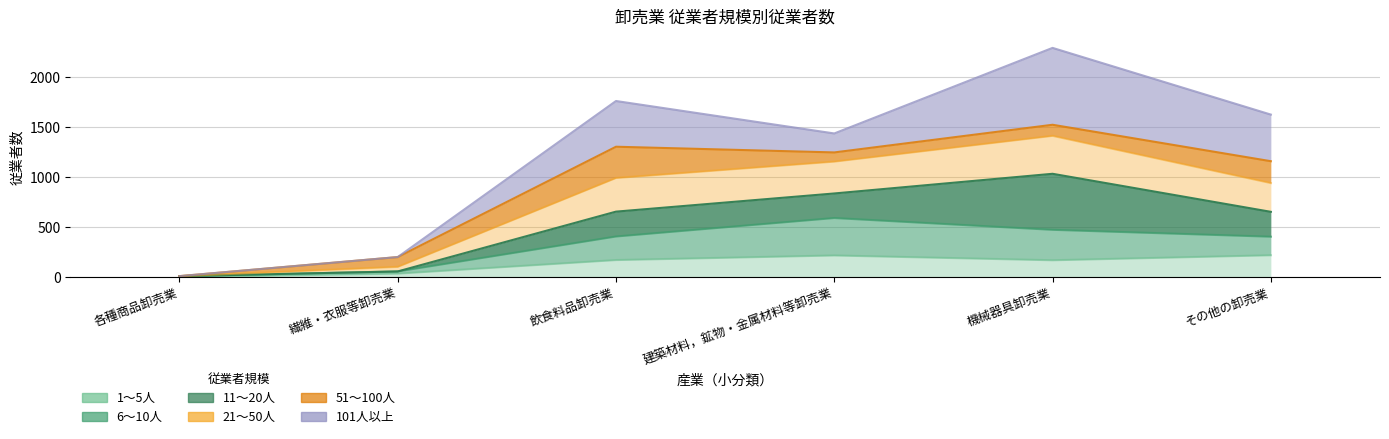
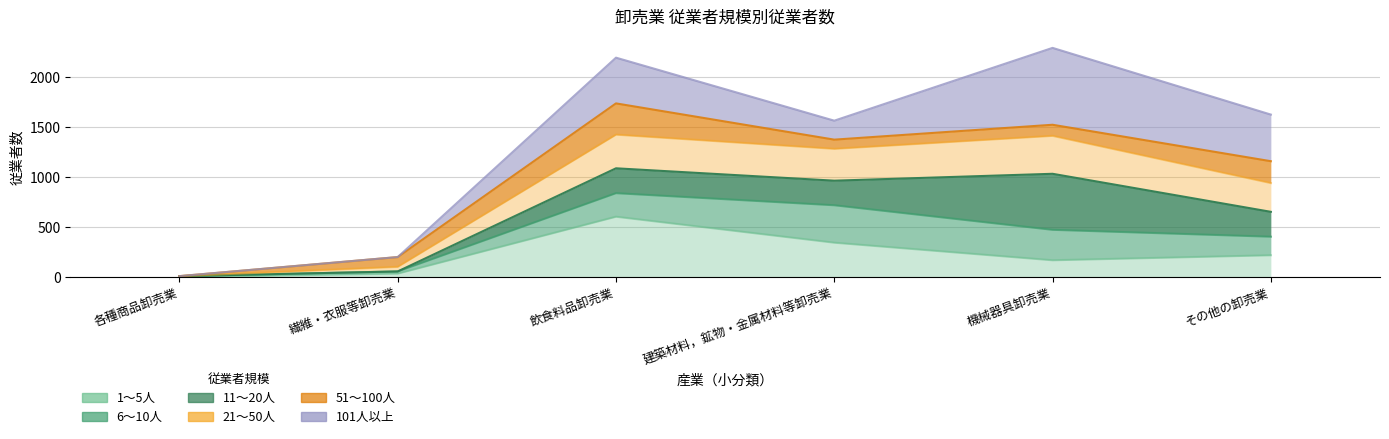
  {
    "1～5人": {
-     "飲食料品卸売業": 200,
-     "建築材料，鉱物・金属材料等卸売業": 200,
+     "飲食料品卸売業": 600,
+     "建築材料，鉱物・金属材料等卸売業": 300,
      "機械器具卸売業": 200,
      "その他の卸売業": 200
    },
    "101人以上": {
      "飲食料品卸売業": 500,
      "建築材料，鉱物・金属材料等卸売業": 200,
      "機械器具卸売業": 800,
      "その他の卸売業": 500
    }
  }
